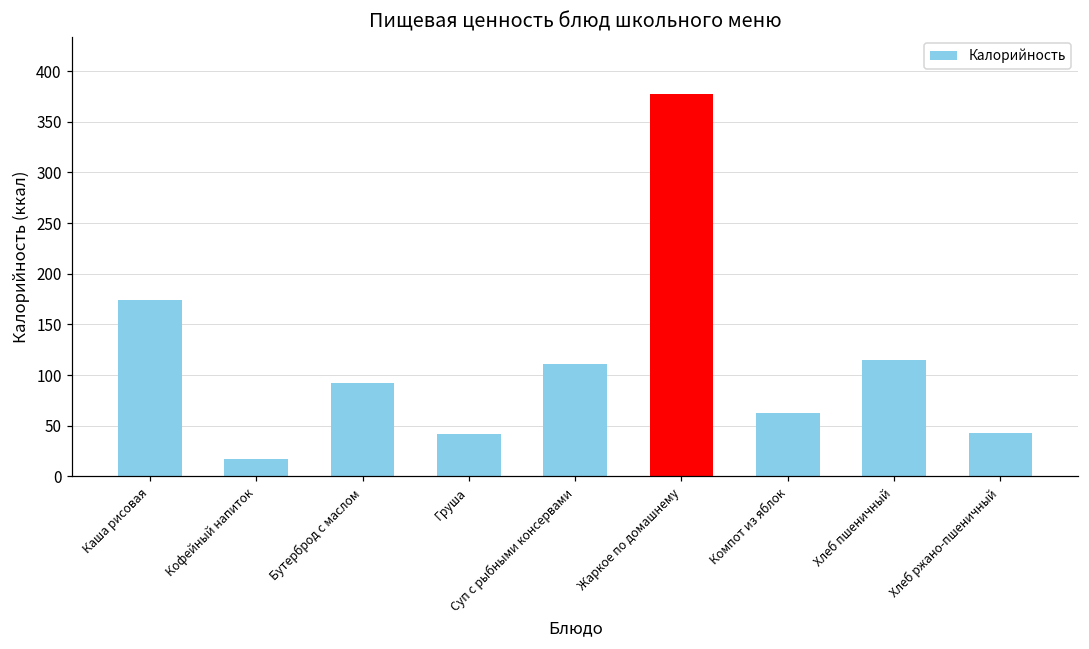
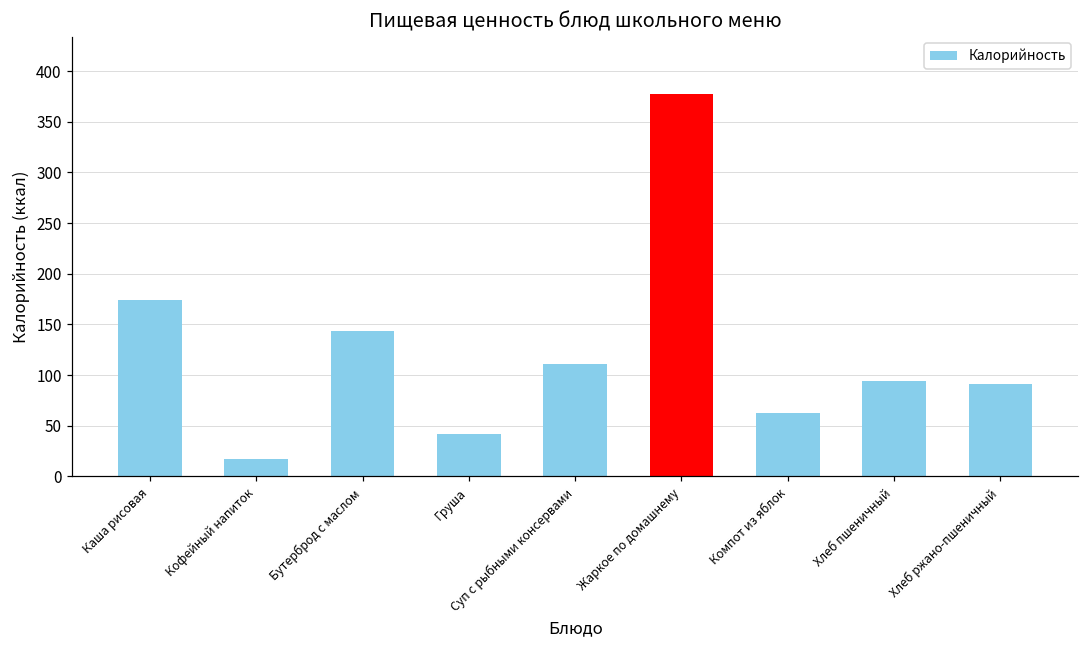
  {
    "Каша рисовая": 170,
    "Кофейный напиток": 20,
-   "Бутерброд с маслом": 90,
+   "Бутерброд с маслом": 140,
    "Груша": 40,
    "Суп с рыбными консервами": 110,
    "Жаркое по домашнему": 380,
    "Компот из яблок": 60,
-   "Хлеб пшеничный": 110,
-   "Хлеб ржано-пшеничный": 40
+   "Хлеб пшеничный": 90,
+   "Хлеб ржано-пшеничный": 90
  }
